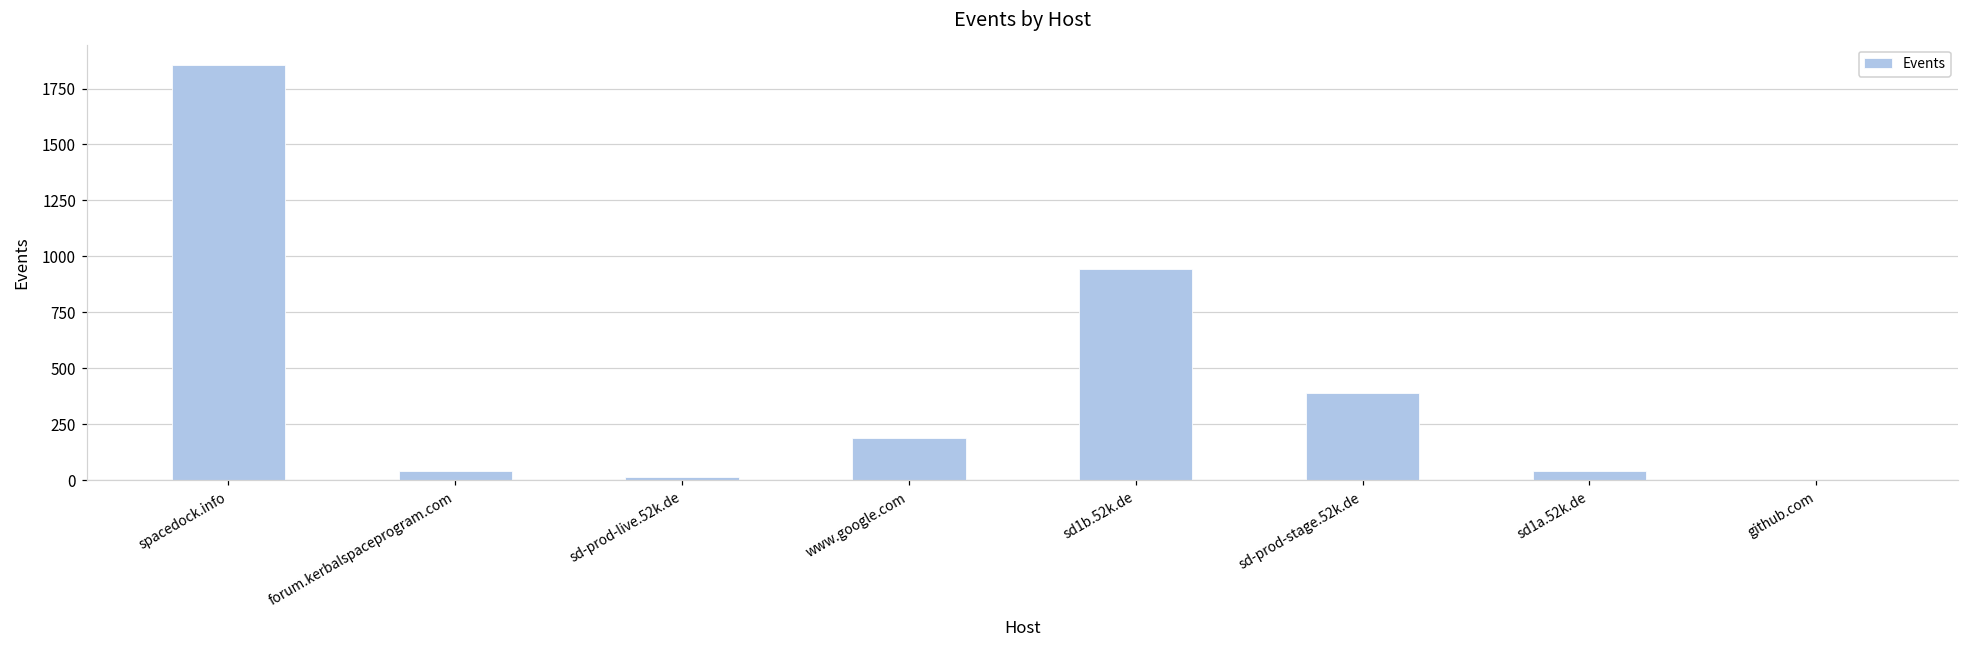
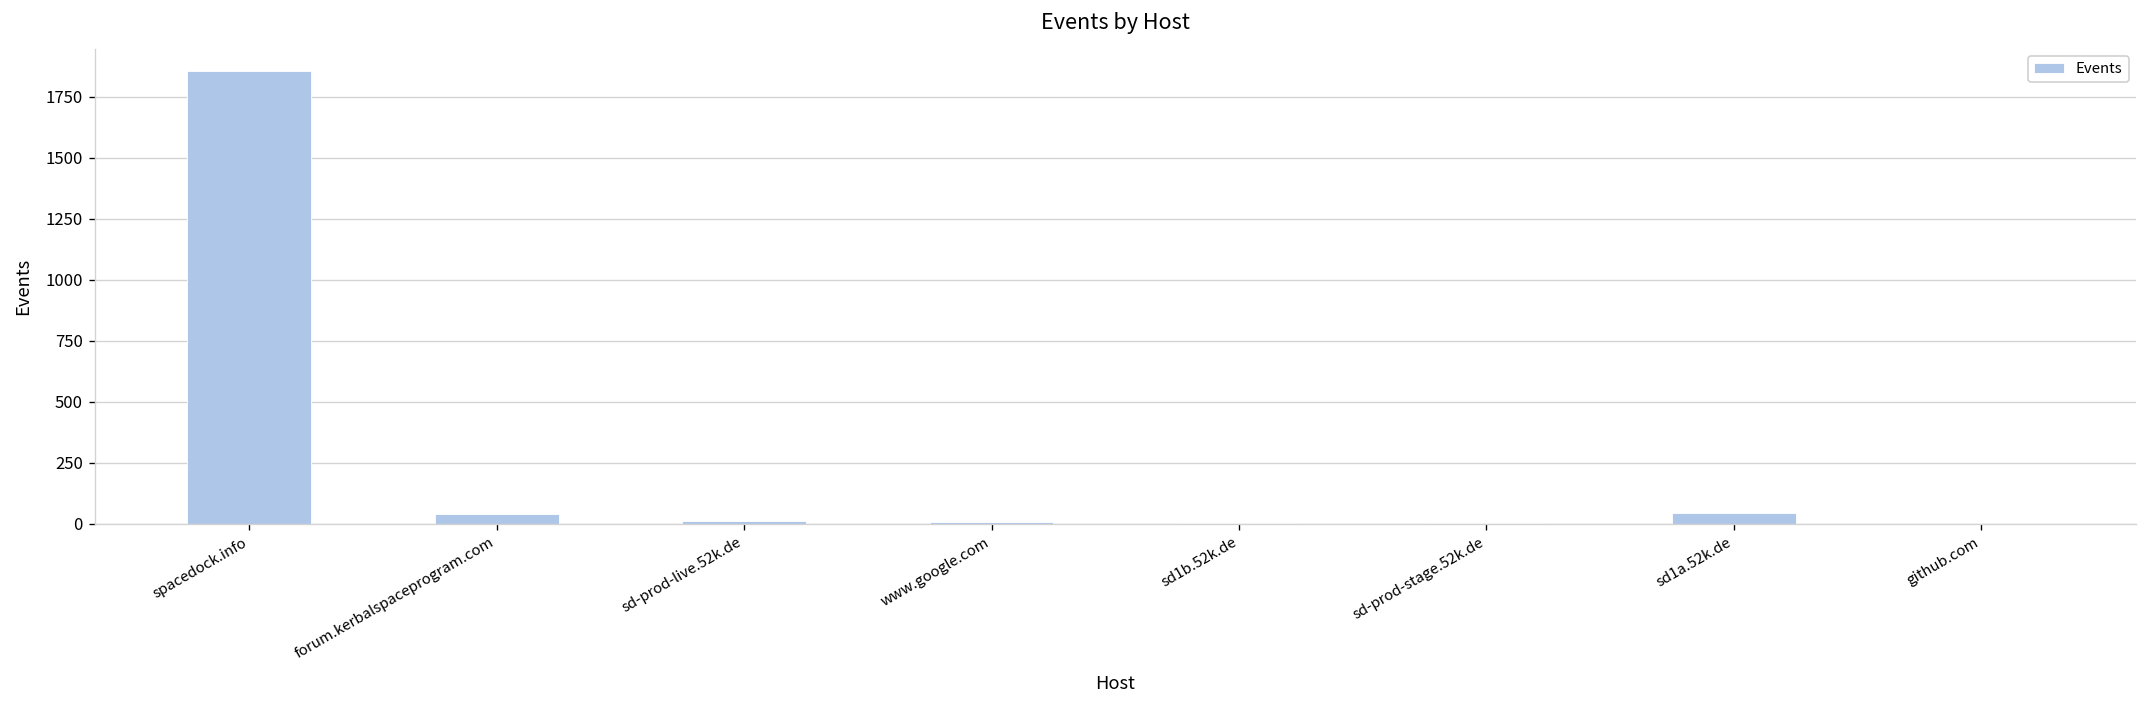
  {
    "spacedock.info": 1850,
    "forum.kerbalspaceprogram.com": 40,
    "sd-prod-live.52k.de": 10,
-   "www.google.com": 190,
-   "sd1b.52k.de": 940,
-   "sd-prod-stage.52k.de": 390,
+   "www.google.com": 10,
+   "sd1b.52k.de": 0,
+   "sd-prod-stage.52k.de": 0,
    "sd1a.52k.de": 40
  }
